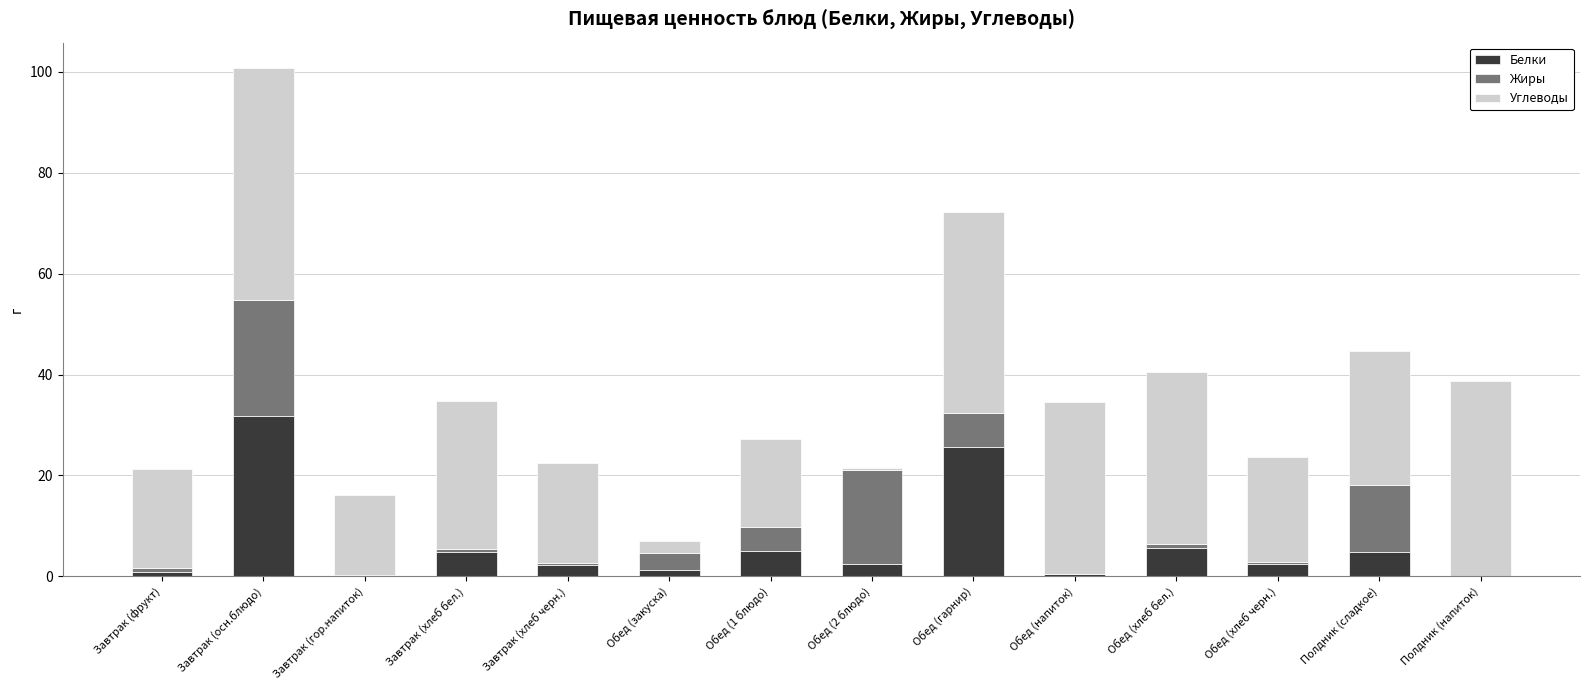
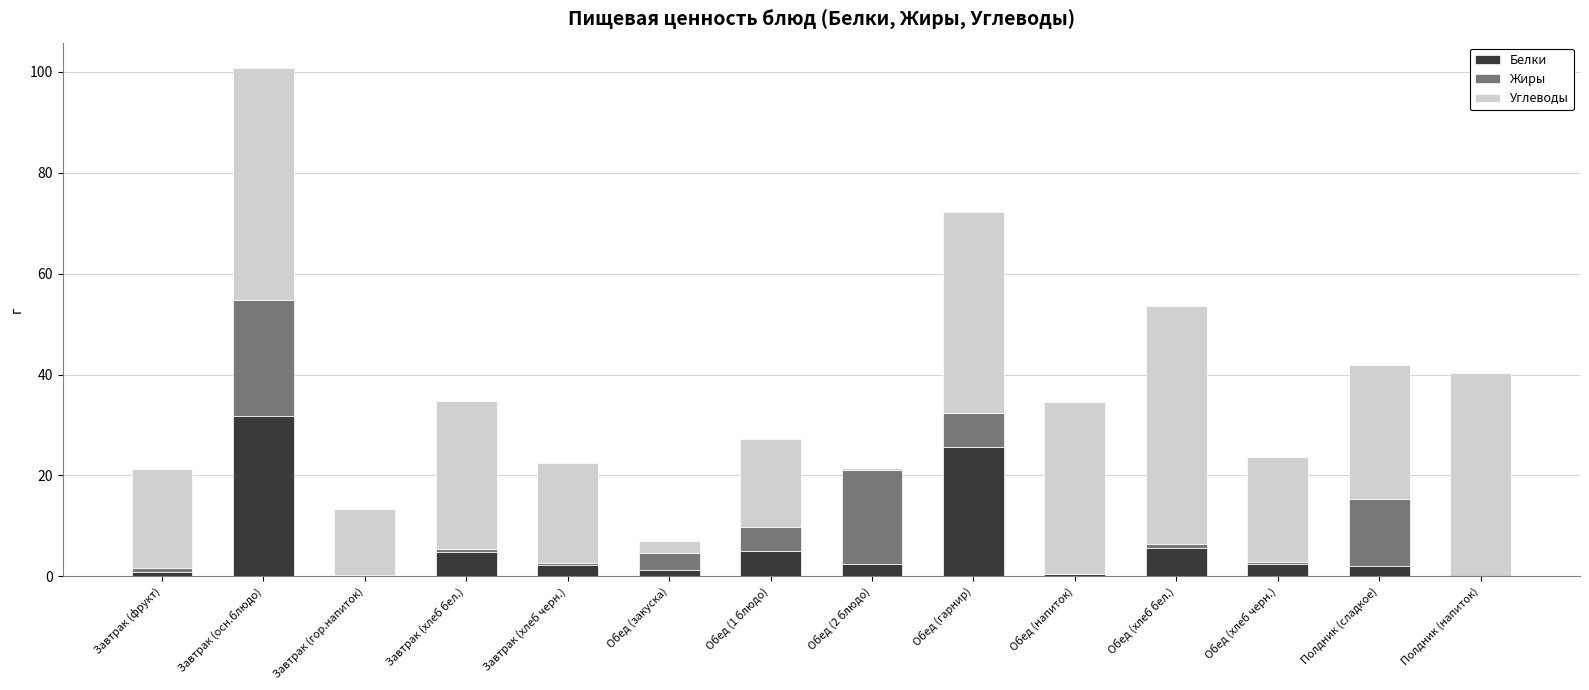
  {
    "Белки": {
      "Завтрак (фрукт)": 1,
      "Завтрак (осн.блюдо)": 32,
      "Завтрак (хлеб бел.)": 5,
      "Завтрак (хлеб черн.)": 2,
      "Обед (закуска)": 1,
      "Обед (1 блюдо)": 5,
      "Обед (2 блюдо)": 3,
      "Обед (гарнир)": 26,
      "Обед (хлеб бел.)": 6,
      "Обед (хлеб черн.)": 2,
-     "Полдник (сладкое)": 5
+     "Полдник (сладкое)": 2
    },
    "Жиры": {
      "Завтрак (фрукт)": 1,
      "Завтрак (осн.блюдо)": 23,
      "Завтрак (хлеб бел.)": 1,
      "Обед (закуска)": 3,
      "Обед (1 блюдо)": 5,
      "Обед (2 блюдо)": 19,
      "Обед (гарнир)": 7,
      "Обед (хлеб бел.)": 1,
      "Полдник (сладкое)": 13,
      "Полдник (напиток)": 0
    },
    "Углеводы": {
      "Завтрак (фрукт)": 20,
      "Завтрак (осн.блюдо)": 46,
-     "Завтрак (гор.напиток)": 16,
+     "Завтрак (гор.напиток)": 13,
      "Завтрак (хлеб бел.)": 29,
      "Завтрак (хлеб черн.)": 20,
      "Обед (закуска)": 2,
      "Обед (1 блюдо)": 17,
      "Обед (гарнир)": 40,
      "Обед (напиток)": 34,
-     "Обед (хлеб бел.)": 34,
+     "Обед (хлеб бел.)": 47,
      "Обед (хлеб черн.)": 21,
      "Полдник (сладкое)": 27,
-     "Полдник (напиток)": 39
+     "Полдник (напиток)": 40
    }
  }
